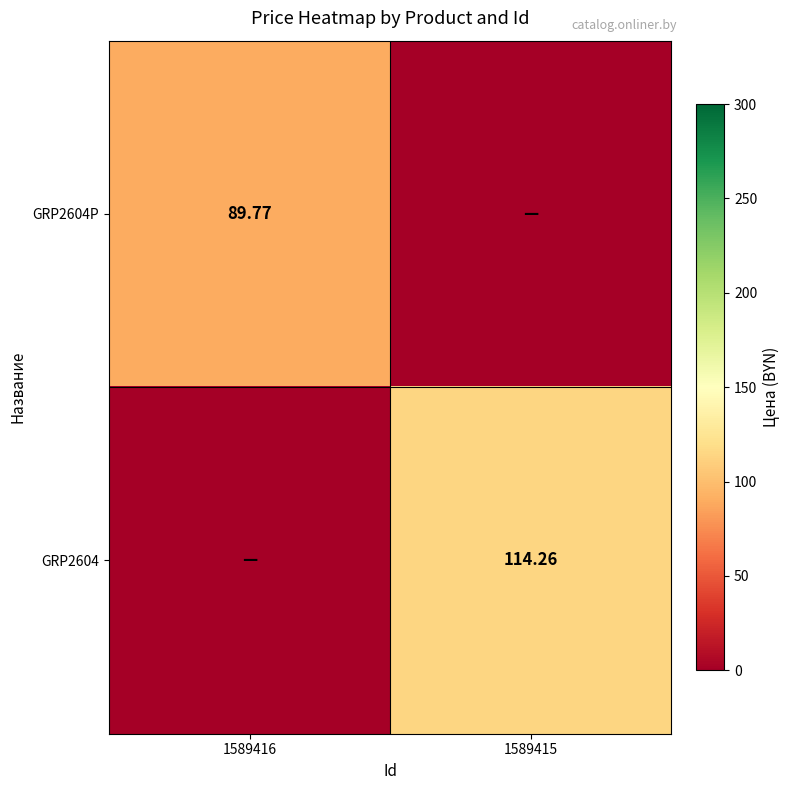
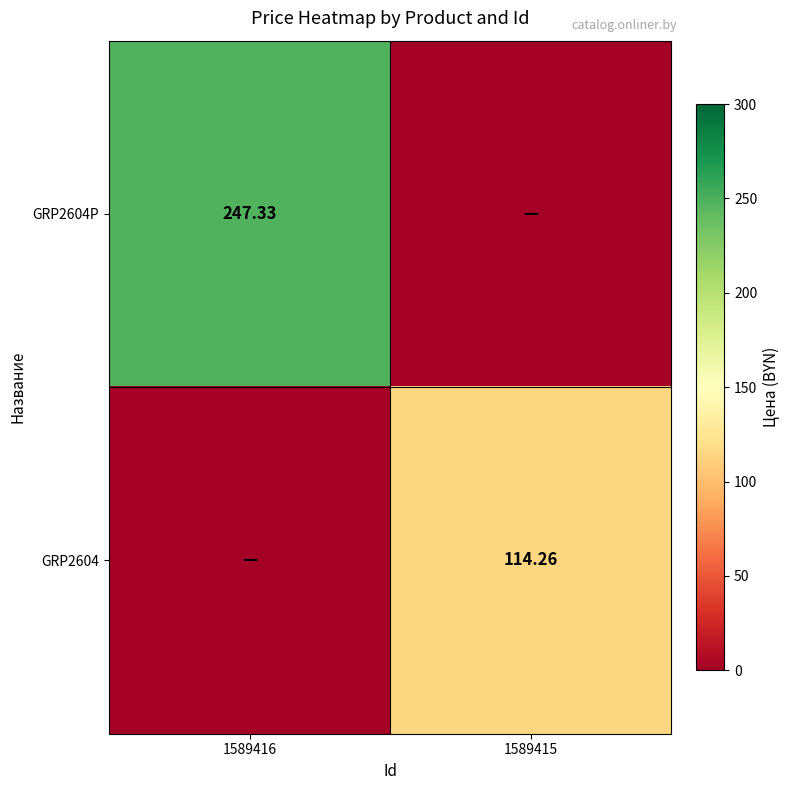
  {
    "GRP2604P": {
-     "1589416": 89.77
+     "1589416": 247.33
    },
    "GRP2604": {
      "1589415": 114.26
    }
  }
